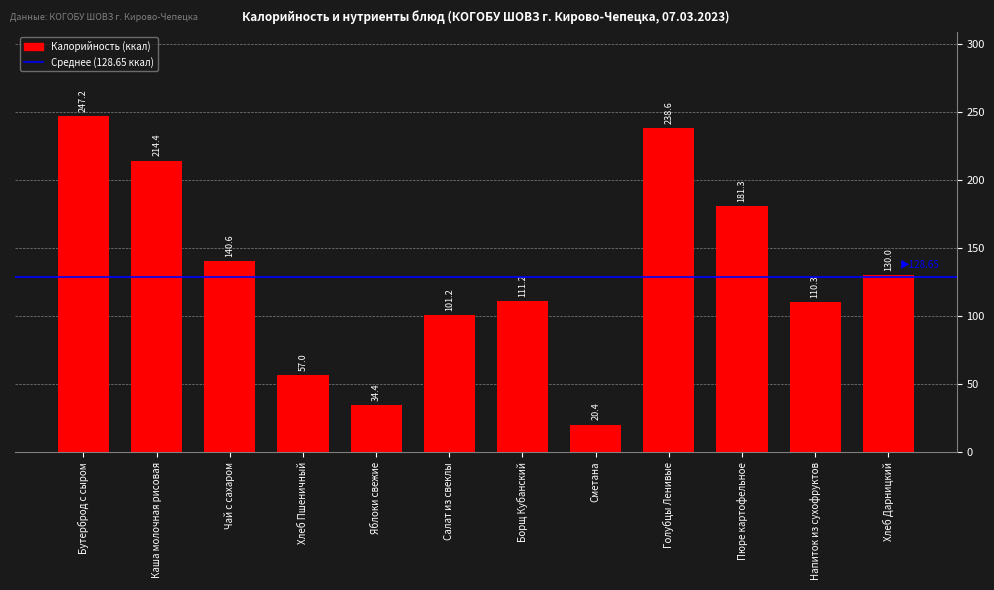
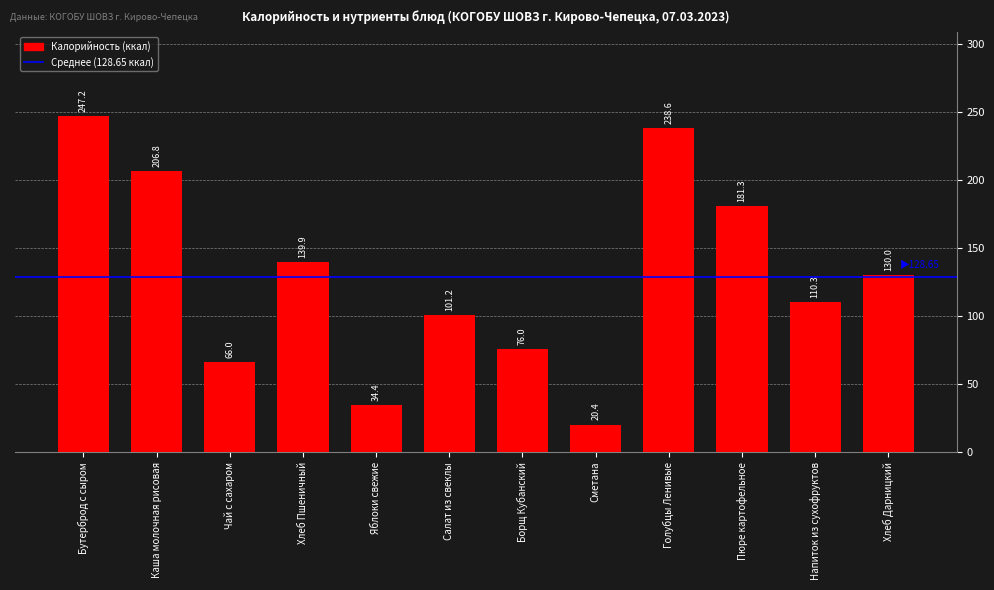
  {
    "Бутерброд с сыром": 247.2,
-   "Каша молочная рисовая": 214.4,
-   "Чай с сахаром": 140.6,
-   "Хлеб Пшеничный": 57.0,
+   "Каша молочная рисовая": 206.8,
+   "Чай с сахаром": 66.0,
+   "Хлеб Пшеничный": 139.9,
    "Яблоки свежие": 34.4,
    "Салат из свеклы": 101.2,
-   "Борщ Кубанский": 111.2,
+   "Борщ Кубанский": 76.0,
    "Сметана": 20.4,
    "Голубцы Ленивые": 238.6,
    "Пюре картофельное": 181.3,
    "Напиток из сухофруктов": 110.3,
    "Хлеб Дарницкий": 130.0
  }
